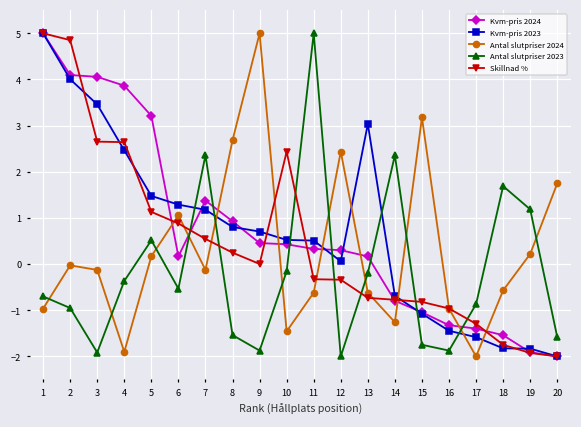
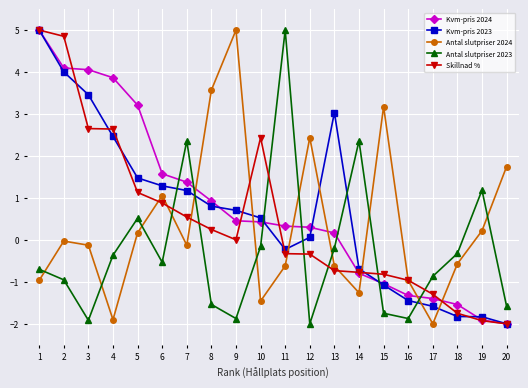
  {
    "Kvm-pris 2024": {
      "2": 4.1,
      "3": 4.1,
      "4": 3.9,
      "5": 3.2,
-     "6": 0.2,
+     "6": 1.6,
      "7": 1.4,
      "8": 0.9,
      "9": 0.5,
      "10": 0.4,
      "11": 0.3,
      "12": 0.3,
      "13": 0.2,
      "16": -1.3,
      "17": -1.4,
      "18": -1.5
    },
    "Kvm-pris 2023": {
      "2": 4.0,
      "3": 3.5,
      "4": 2.5,
      "5": 1.5,
      "6": 1.3,
      "7": 1.2,
      "8": 0.8,
      "9": 0.7,
      "10": 0.5,
-     "11": 0.5,
+     "11": -0.2,
      "12": 0.1,
      "13": 3.0,
      "14": -0.7,
      "16": -1.4,
      "17": -1.6,
      "18": -1.8,
      "19": -1.8
    },
    "Antal slutpriser 2024": {
      "1": -1.0,
      "2": 0.0,
      "3": -0.1,
      "4": -1.9,
      "5": 0.2,
      "6": 1.1,
      "7": -0.1,
-     "8": 2.7,
+     "8": 3.6,
      "9": 5.0,
      "10": -1.5,
      "11": -0.6,
      "12": 2.4,
      "13": -0.6,
      "14": -1.3,
      "15": 3.2,
      "17": -2.0,
      "18": -0.6,
      "19": 0.2,
      "20": 1.7
    },
    "Antal slutpriser 2023": {
      "1": -0.7,
      "2": -1.0,
      "3": -1.9,
      "4": -0.4,
      "5": 0.5,
      "6": -0.5,
      "7": 2.4,
      "8": -1.5,
      "9": -1.9,
      "10": -0.2,
      "11": 5.0,
      "12": -2.0,
      "13": -0.2,
      "14": 2.4,
      "15": -1.7,
      "16": -1.9,
      "17": -0.9,
-     "18": 1.7,
+     "18": -0.3,
      "19": 1.2,
      "20": -1.6
    },
    "Skillnad %": {
      "2": 4.9,
      "3": 2.7,
      "4": 2.6,
      "5": 1.1,
      "6": 0.9,
      "7": 0.5,
      "8": 0.2,
      "9": 0.0,
      "10": 2.4,
      "11": -0.3,
      "12": -0.3,
      "13": -0.7,
      "15": -0.8,
      "17": -1.3,
      "18": -1.7
    }
  }
